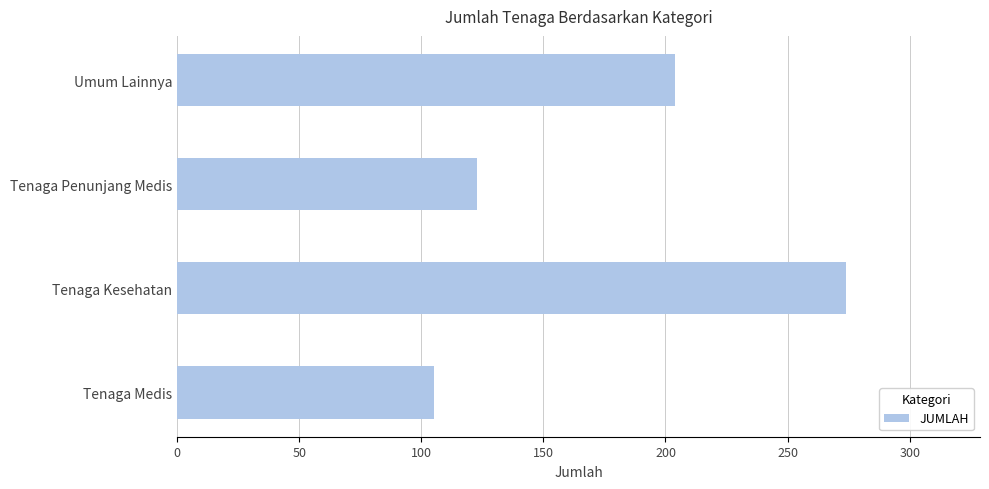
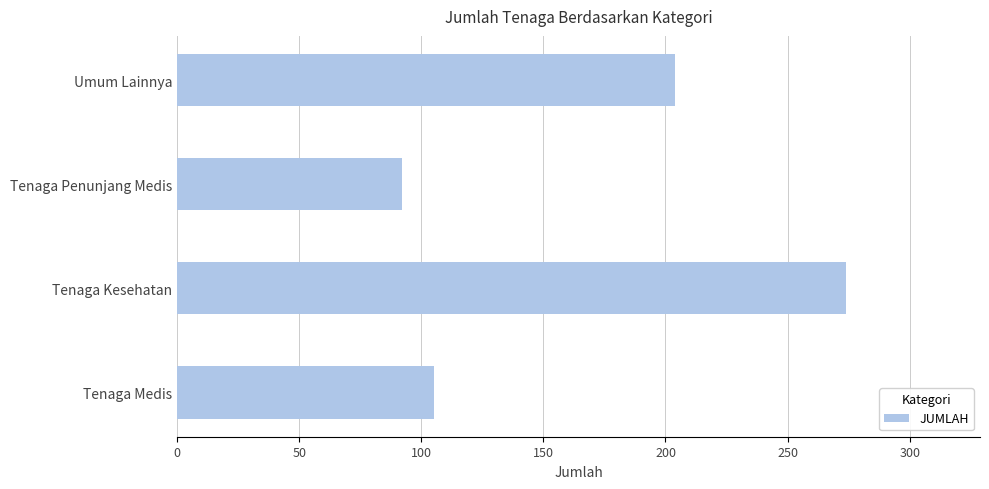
  {
    "Umum Lainnya": 204,
-   "Tenaga Penunjang Medis": 123,
+   "Tenaga Penunjang Medis": 92,
    "Tenaga Kesehatan": 274,
    "Tenaga Medis": 105
  }
